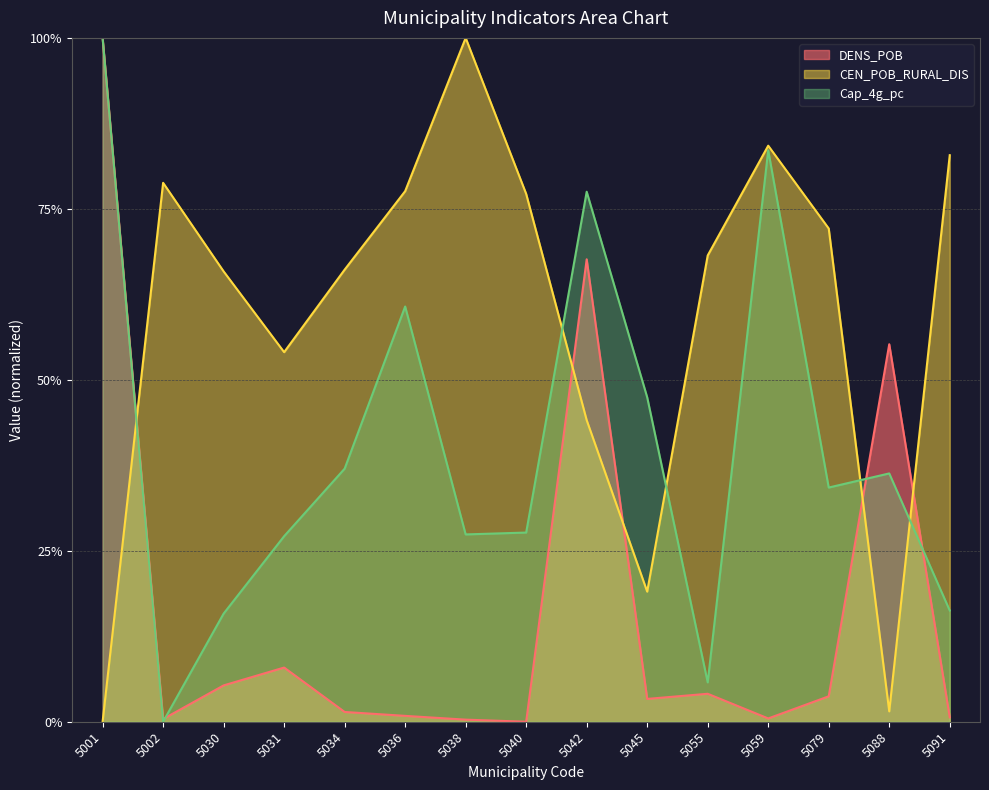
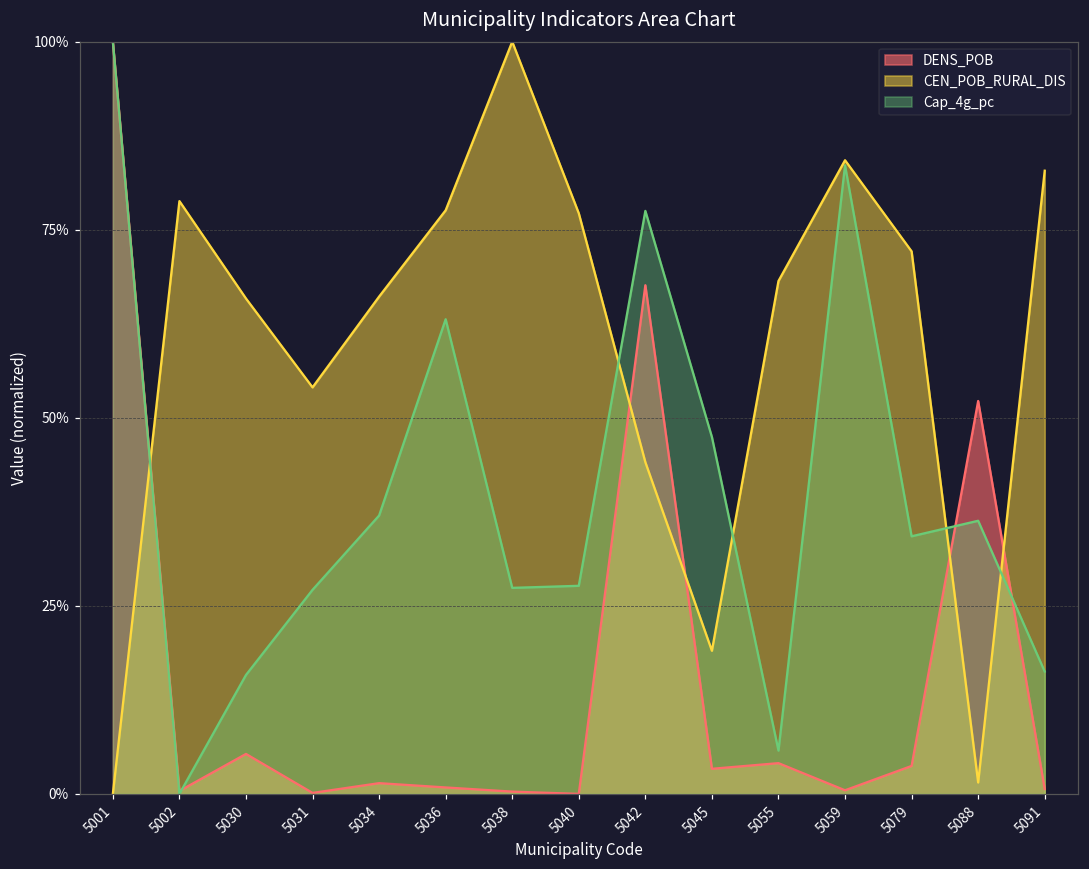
  {
    "DENS_POB": {
      "5002": "0%",
      "5030": "5%",
-     "5031": "8%",
+     "5031": "0%",
      "5034": "1%",
      "5036": "1%",
      "5038": "0%",
      "5040": "0%",
      "5042": "68%",
      "5045": "3%",
      "5055": "4%",
      "5059": "0%",
      "5079": "4%",
-     "5088": "55%",
+     "5088": "52%",
      "5091": "1%"
    },
    "CEN_POB_RURAL_DIS": {
      "5001": "0%",
      "5002": "79%",
      "5030": "66%",
      "5031": "54%",
      "5034": "66%",
      "5036": "78%",
      "5038": "100%",
      "5040": "77%",
      "5042": "44%",
      "5045": "19%",
      "5055": "68%",
      "5059": "84%",
      "5079": "72%",
      "5088": "2%",
      "5091": "83%"
    },
    "Cap_4g_pc": {
      "5002": "0%",
      "5030": "16%",
      "5031": "27%",
      "5034": "37%",
-     "5036": "61%",
+     "5036": "63%",
      "5038": "27%",
      "5040": "28%",
      "5042": "78%",
      "5045": "47%",
      "5055": "6%",
      "5059": "84%",
      "5079": "34%",
      "5088": "36%",
      "5091": "16%"
    }
  }
